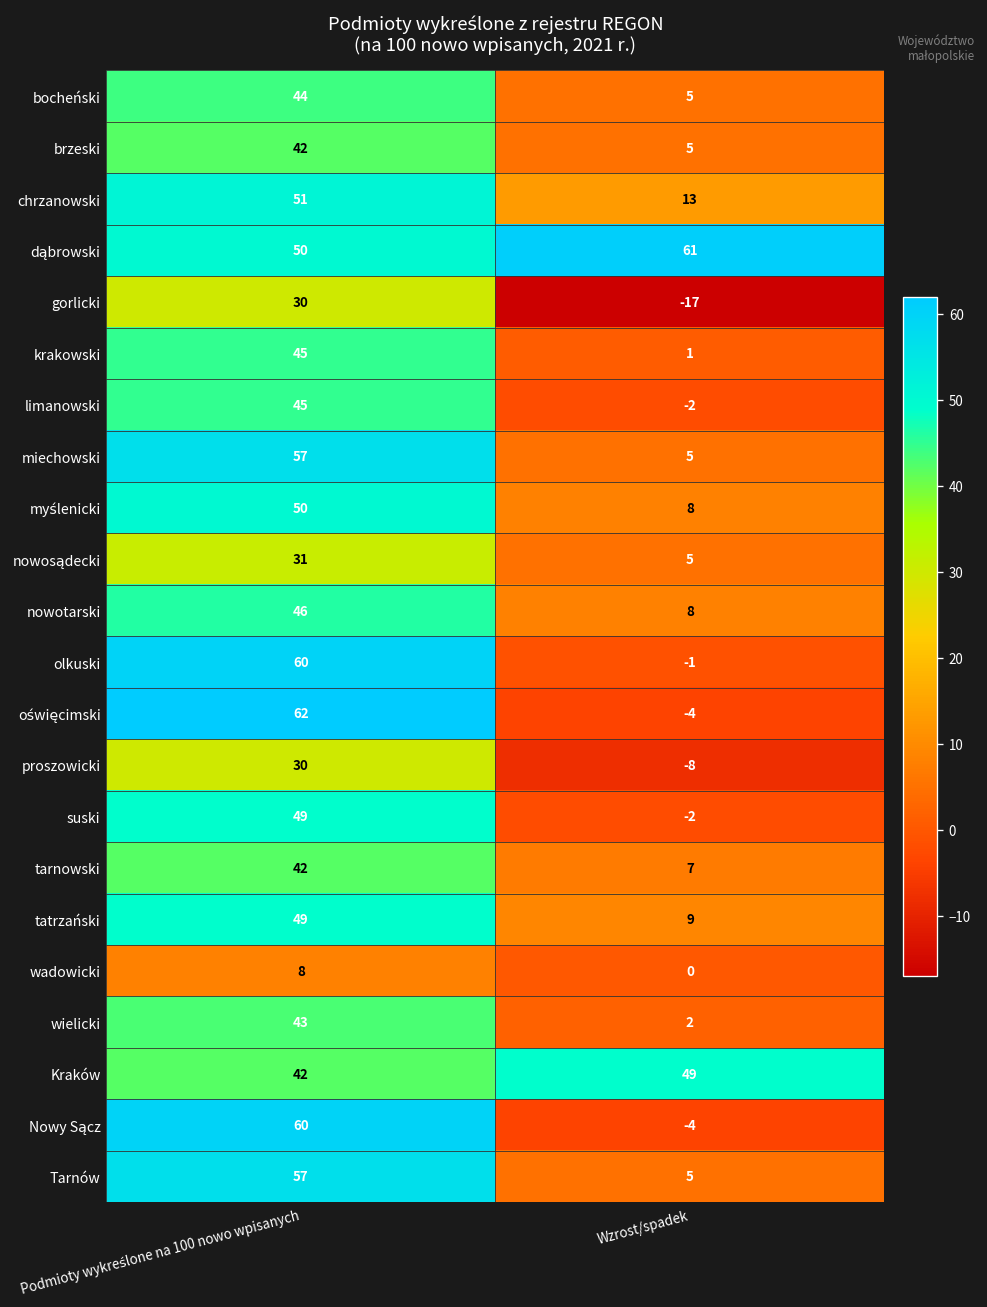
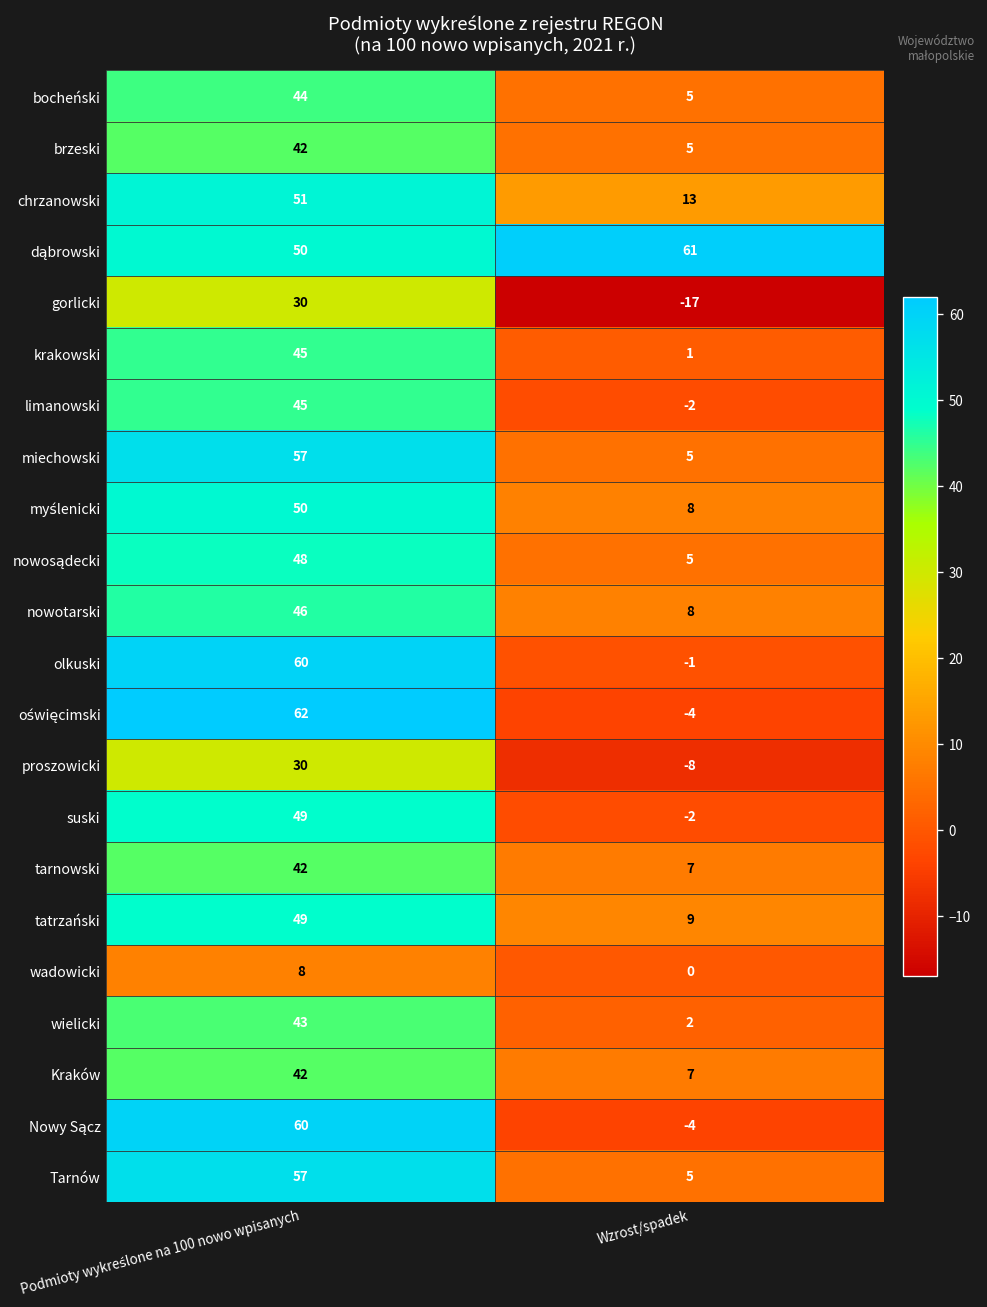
  {
    "bocheński": {
      "Podmioty wykreślone na 100 nowo wpisanych": 44,
      "Wzrost/spadek": 5
    },
    "brzeski": {
      "Podmioty wykreślone na 100 nowo wpisanych": 42,
      "Wzrost/spadek": 5
    },
    "chrzanowski": {
      "Podmioty wykreślone na 100 nowo wpisanych": 51,
      "Wzrost/spadek": 13
    },
    "dąbrowski": {
      "Podmioty wykreślone na 100 nowo wpisanych": 50,
      "Wzrost/spadek": 61
    },
    "gorlicki": {
      "Podmioty wykreślone na 100 nowo wpisanych": 30,
      "Wzrost/spadek": -17
    },
    "krakowski": {
      "Podmioty wykreślone na 100 nowo wpisanych": 45,
      "Wzrost/spadek": 1
    },
    "limanowski": {
      "Podmioty wykreślone na 100 nowo wpisanych": 45,
      "Wzrost/spadek": -2
    },
    "miechowski": {
      "Podmioty wykreślone na 100 nowo wpisanych": 57,
      "Wzrost/spadek": 5
    },
    "myślenicki": {
      "Podmioty wykreślone na 100 nowo wpisanych": 50,
      "Wzrost/spadek": 8
    },
    "nowosądecki": {
-     "Podmioty wykreślone na 100 nowo wpisanych": 31,
+     "Podmioty wykreślone na 100 nowo wpisanych": 48,
      "Wzrost/spadek": 5
    },
    "nowotarski": {
      "Podmioty wykreślone na 100 nowo wpisanych": 46,
      "Wzrost/spadek": 8
    },
    "olkuski": {
      "Podmioty wykreślone na 100 nowo wpisanych": 60,
      "Wzrost/spadek": -1
    },
    "oświęcimski": {
      "Podmioty wykreślone na 100 nowo wpisanych": 62,
      "Wzrost/spadek": -4
    },
    "proszowicki": {
      "Podmioty wykreślone na 100 nowo wpisanych": 30,
      "Wzrost/spadek": -8
    },
    "suski": {
      "Podmioty wykreślone na 100 nowo wpisanych": 49,
      "Wzrost/spadek": -2
    },
    "tarnowski": {
      "Podmioty wykreślone na 100 nowo wpisanych": 42,
      "Wzrost/spadek": 7
    },
    "tatrzański": {
      "Podmioty wykreślone na 100 nowo wpisanych": 49,
      "Wzrost/spadek": 9
    },
    "wadowicki": {
      "Podmioty wykreślone na 100 nowo wpisanych": 8,
      "Wzrost/spadek": 0
    },
    "wielicki": {
      "Podmioty wykreślone na 100 nowo wpisanych": 43,
      "Wzrost/spadek": 2
    },
    "Kraków": {
      "Podmioty wykreślone na 100 nowo wpisanych": 42,
-     "Wzrost/spadek": 49
+     "Wzrost/spadek": 7
    },
    "Nowy Sącz": {
      "Podmioty wykreślone na 100 nowo wpisanych": 60,
      "Wzrost/spadek": -4
    },
    "Tarnów": {
      "Podmioty wykreślone na 100 nowo wpisanych": 57,
      "Wzrost/spadek": 5
    }
  }
